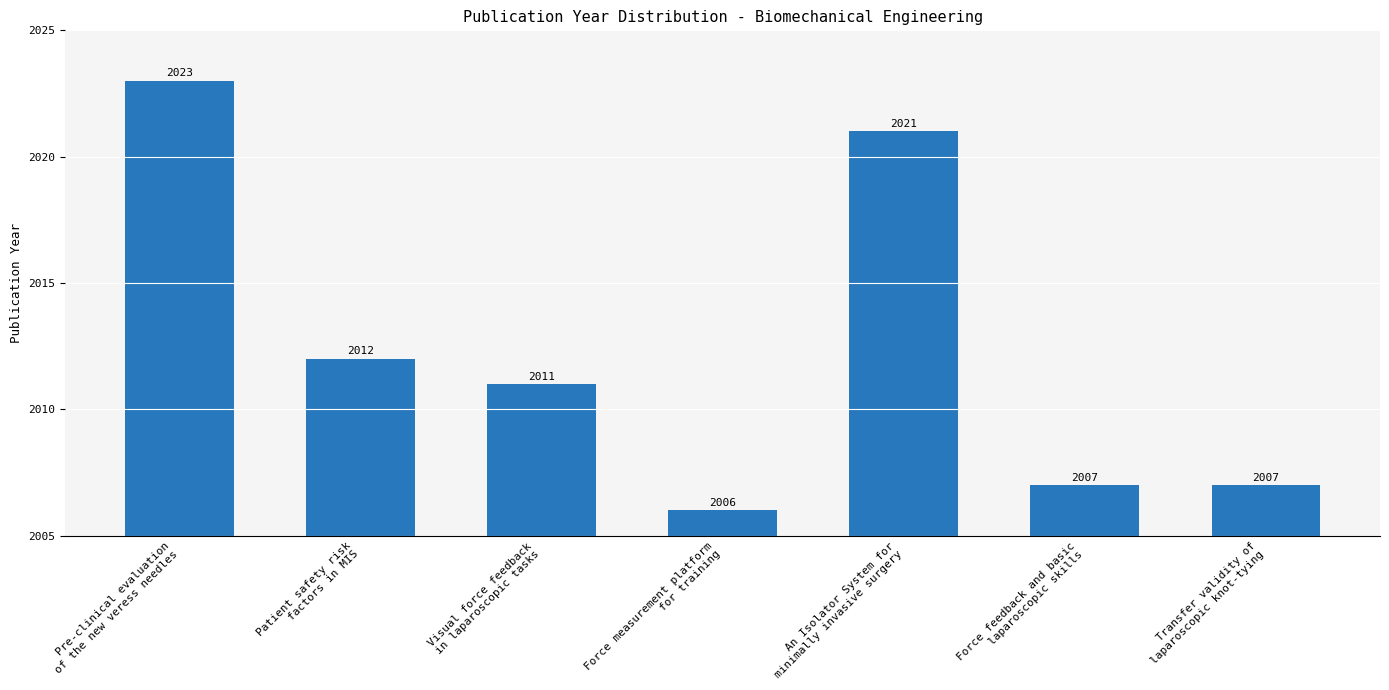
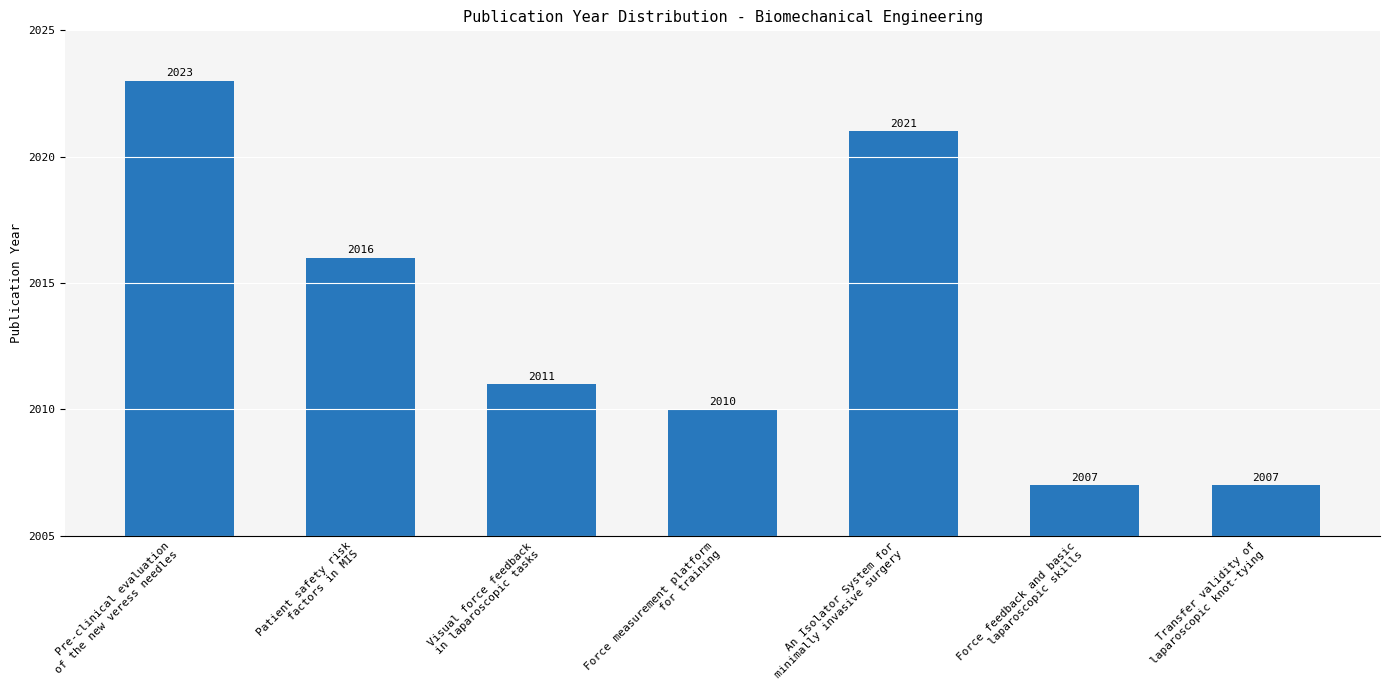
  {
    "Pre-clinical evaluation of the new veress needles": 2023,
-   "Patient safety risk factors in MIS": 2012,
+   "Patient safety risk factors in MIS": 2016,
    "Visual force feedback in laparoscopic tasks": 2011,
-   "Force measurement platform for training": 2006,
+   "Force measurement platform for training": 2010,
    "An Isolator System for minimally invasive surgery": 2021,
    "Force feedback and basic laparoscopic skills": 2007,
    "Transfer validity of laparoscopic knot-tying": 2007
  }
